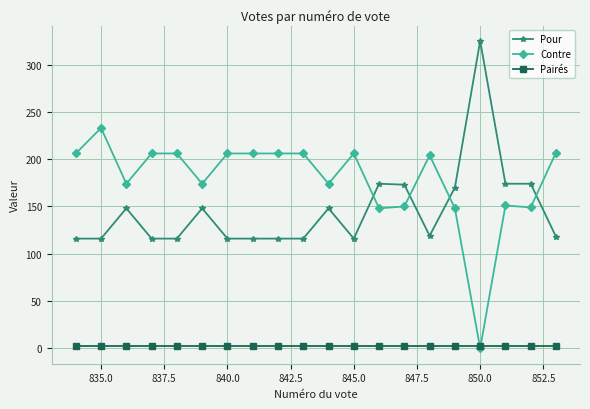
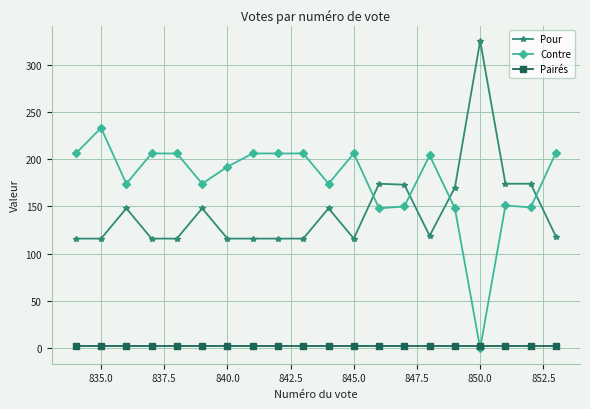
  {
    "Contre": {
      "835.0": 230,
-     "840.0": 210,
+     "840.0": 190,
      "845.0": 210
    }
  }
